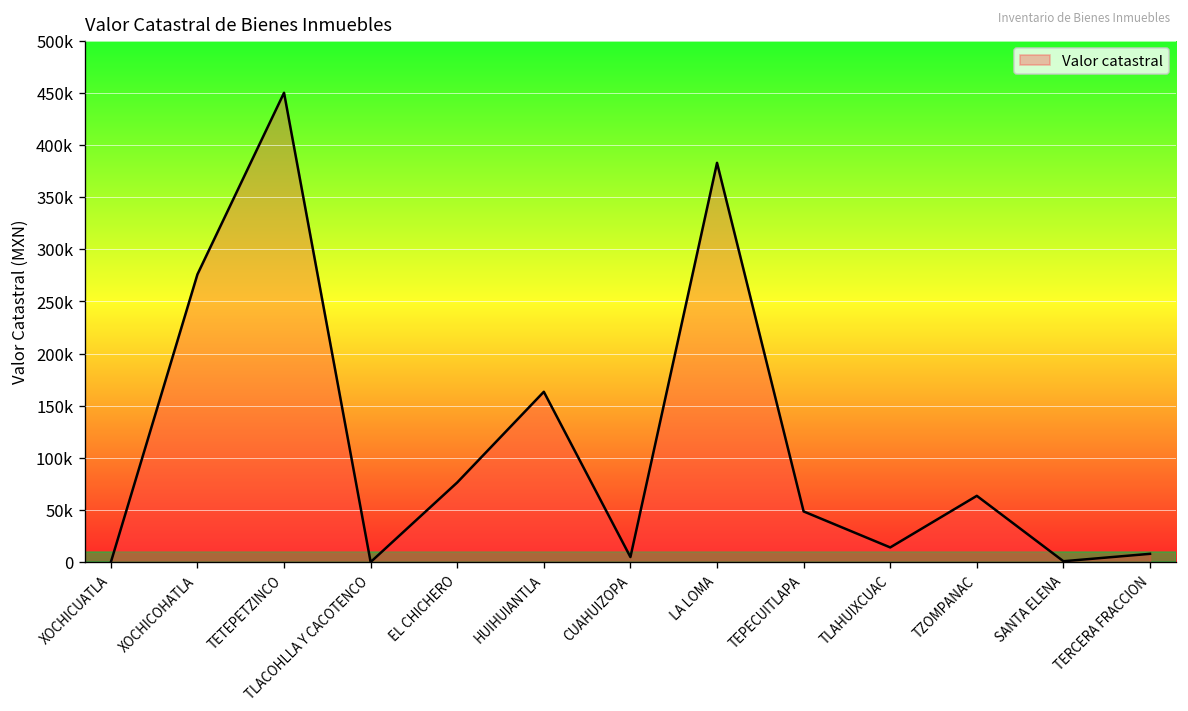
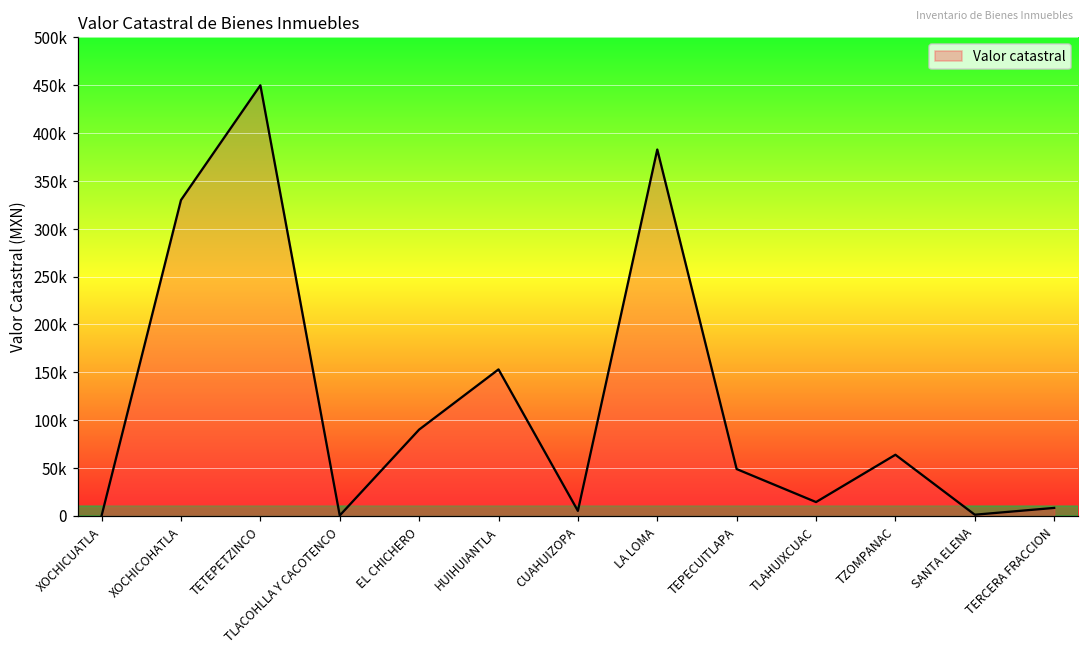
  {
-   "XOCHICOHATLA": 280000,
+   "XOCHICOHATLA": 330000,
    "TETEPETZINCO": 450000,
-   "EL CHICHERO": 80000,
-   "HUIHUIANTLA": 160000,
+   "EL CHICHERO": 90000,
+   "HUIHUIANTLA": 150000,
    "LA LOMA": 380000,
    "TEPECUITLAPA": 50000,
    "TLAHUIXCUAC": 10000,
    "TZOMPANAC": 60000
  }
